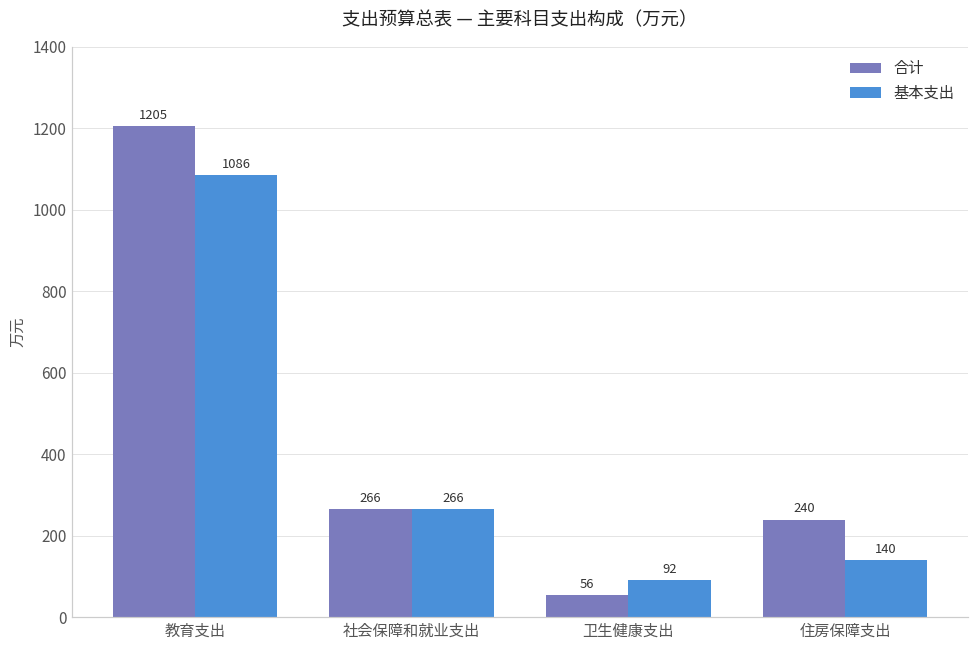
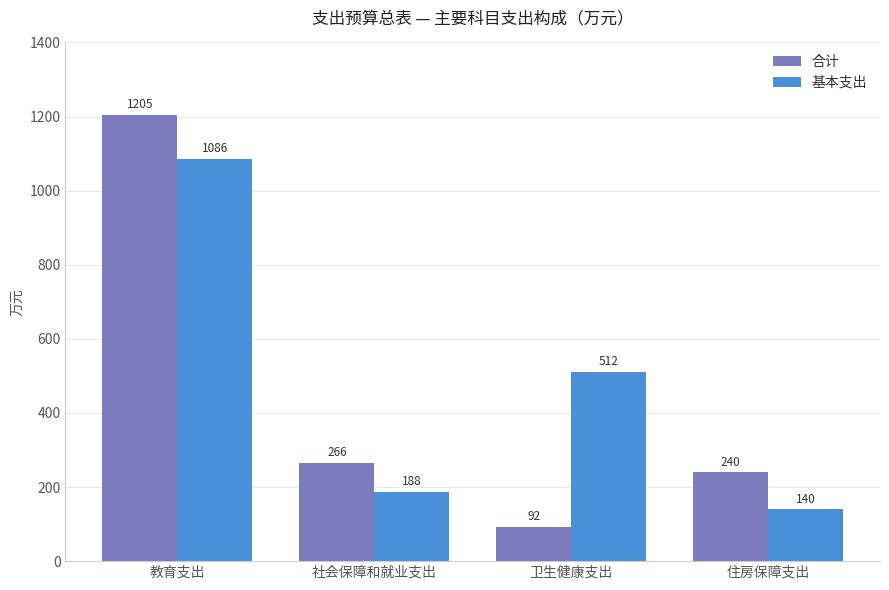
  {
    "合计": {
      "教育支出": 1205,
      "社会保障和就业支出": 266,
-     "卫生健康支出": 56,
+     "卫生健康支出": 92,
      "住房保障支出": 240
    },
    "基本支出": {
      "教育支出": 1086,
-     "社会保障和就业支出": 266,
-     "卫生健康支出": 92,
+     "社会保障和就业支出": 188,
+     "卫生健康支出": 512,
      "住房保障支出": 140
    }
  }
